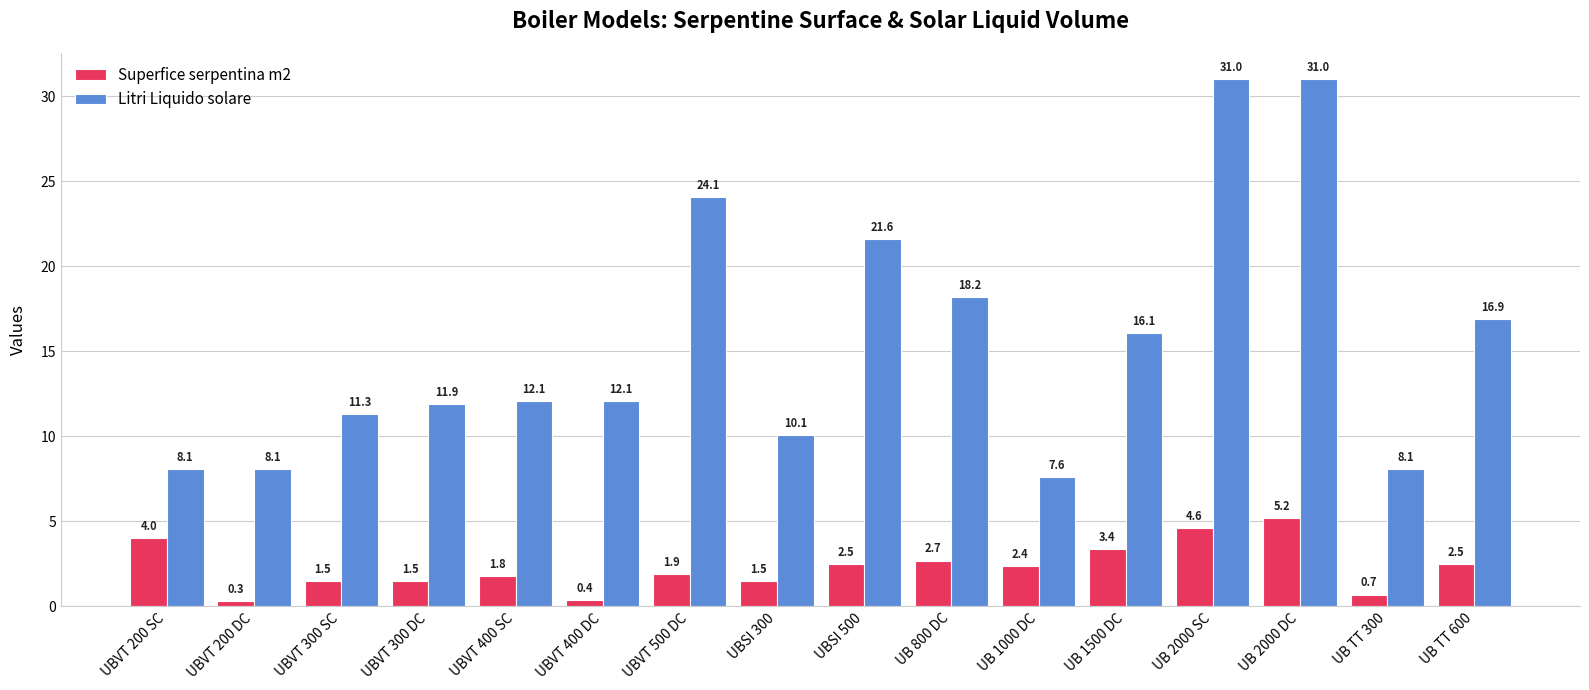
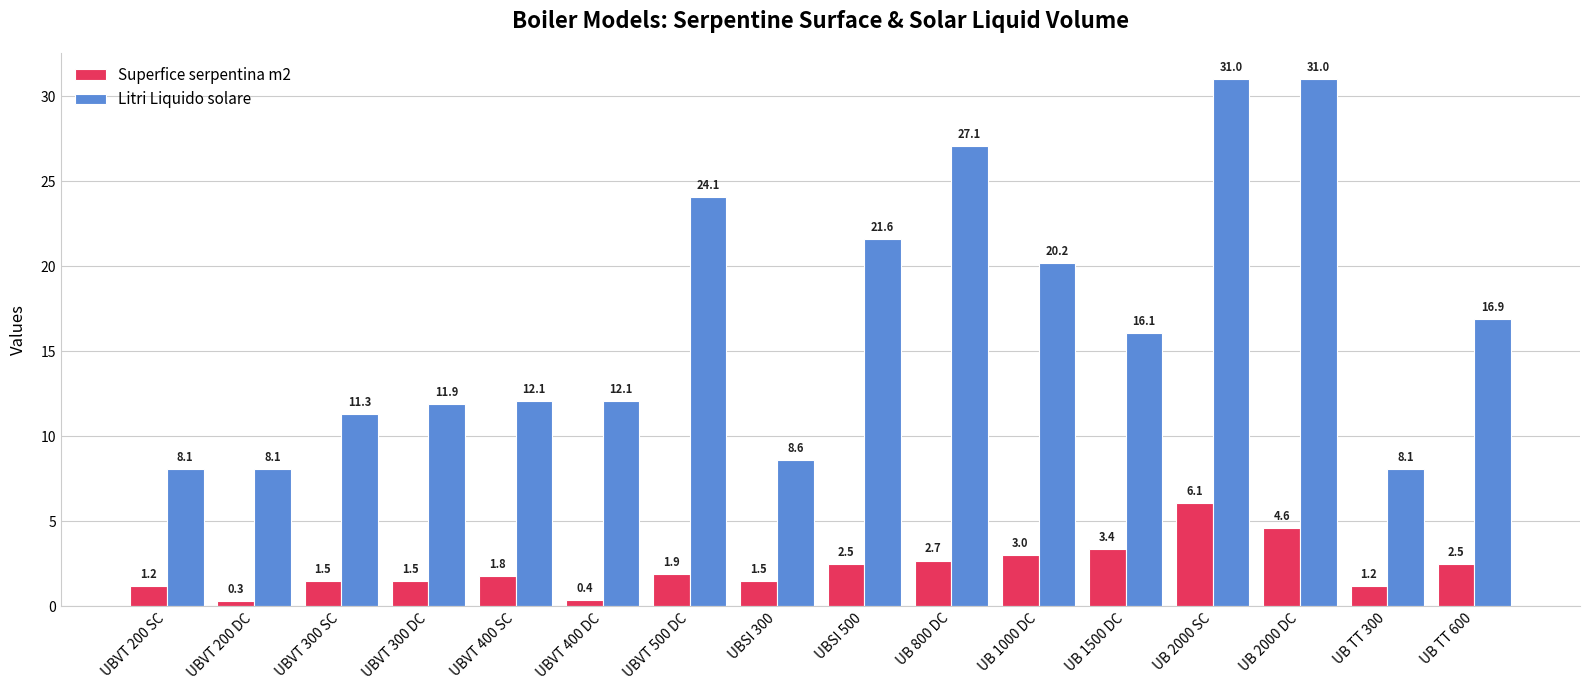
  {
    "Superfice serpentina m2": {
-     "UBVT 200 SC": 4.0,
+     "UBVT 200 SC": 1.2,
      "UBVT 200 DC": 0.3,
      "UBVT 300 SC": 1.5,
      "UBVT 300 DC": 1.5,
      "UBVT 400 SC": 1.8,
      "UBVT 400 DC": 0.4,
      "UBVT 500 DC": 1.9,
      "UBSI 300": 1.5,
      "UBSI 500": 2.5,
      "UB 800 DC": 2.7,
-     "UB 1000 DC": 2.4,
+     "UB 1000 DC": 3.0,
      "UB 1500 DC": 3.4,
-     "UB 2000 SC": 4.6,
-     "UB 2000 DC": 5.2,
-     "UB TT 300": 0.7,
+     "UB 2000 SC": 6.1,
+     "UB 2000 DC": 4.6,
+     "UB TT 300": 1.2,
      "UB TT 600": 2.5
    },
    "Litri Liquido solare": {
      "UBVT 200 SC": 8.1,
      "UBVT 200 DC": 8.1,
      "UBVT 300 SC": 11.3,
      "UBVT 300 DC": 11.9,
      "UBVT 400 SC": 12.1,
      "UBVT 400 DC": 12.1,
      "UBVT 500 DC": 24.1,
-     "UBSI 300": 10.1,
+     "UBSI 300": 8.6,
      "UBSI 500": 21.6,
-     "UB 800 DC": 18.2,
-     "UB 1000 DC": 7.6,
+     "UB 800 DC": 27.1,
+     "UB 1000 DC": 20.2,
      "UB 1500 DC": 16.1,
      "UB 2000 SC": 31.0,
      "UB 2000 DC": 31.0,
      "UB TT 300": 8.1,
      "UB TT 600": 16.9
    }
  }
